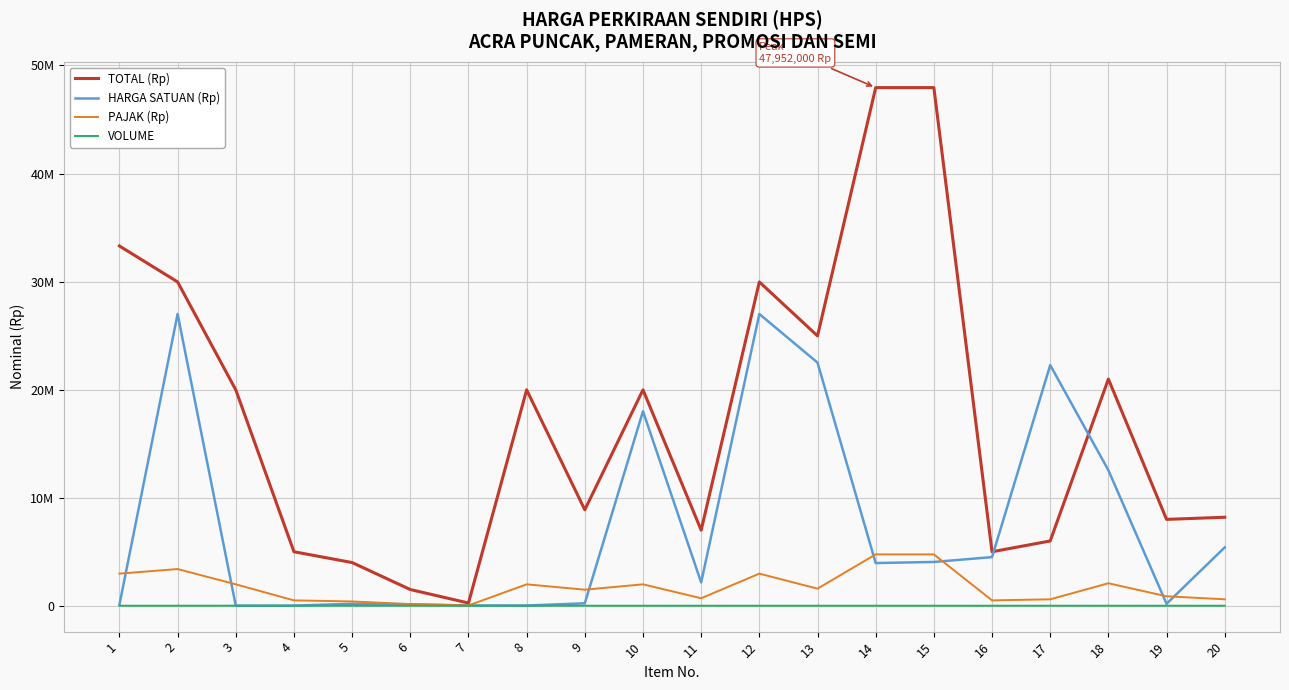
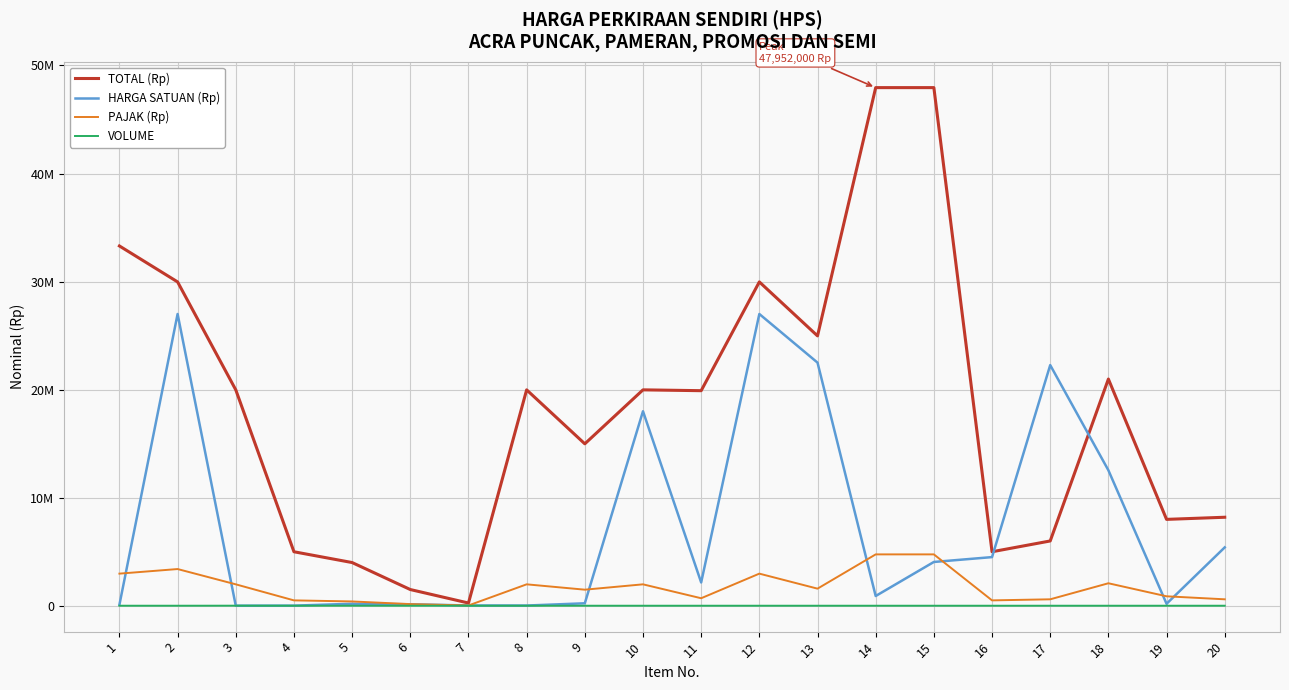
  {
    "TOTAL (Rp)": {
      "1": 33300000,
      "2": 30000000,
      "3": 20000000,
      "4": 5000000,
      "5": 4000000,
      "6": 1500000,
      "8": 20000000,
-     "9": 8900000,
+     "9": 15000000,
      "10": 20000000,
-     "11": 7000000,
+     "11": 19900000,
      "12": 30000000,
      "13": 25000000,
      "15": 48000000,
      "16": 5000000,
      "17": 6000000,
      "18": 21000000,
      "19": 8000000,
      "20": 8200000
    },
    "HARGA SATUAN (Rp)": {
      "2": 27000000,
      "10": 18000000,
      "11": 2200000,
      "12": 27000000,
      "13": 22500000,
-     "14": 3900000,
+     "14": 900000,
      "15": 4100000,
      "16": 4500000,
      "17": 22300000,
      "18": 12500000,
      "20": 5400000
    },
    "PAJAK (Rp)": {
      "1": 3000000,
      "2": 3400000,
      "3": 2000000,
      "4": 500000,
      "8": 2000000,
      "9": 1500000,
      "10": 2000000,
      "11": 700000,
      "12": 3000000,
      "13": 1600000,
      "14": 4800000,
      "15": 4800000,
      "16": 500000,
      "17": 600000,
      "18": 2100000,
      "19": 900000,
      "20": 600000
    },
    "VOLUME": {
      "2": 0,
      "10": 0,
      "11": 0,
      "12": 0,
      "13": 0,
      "14": 0,
      "15": 0,
      "16": 0,
      "17": 0,
      "18": 0,
      "20": 0
    }
  }
